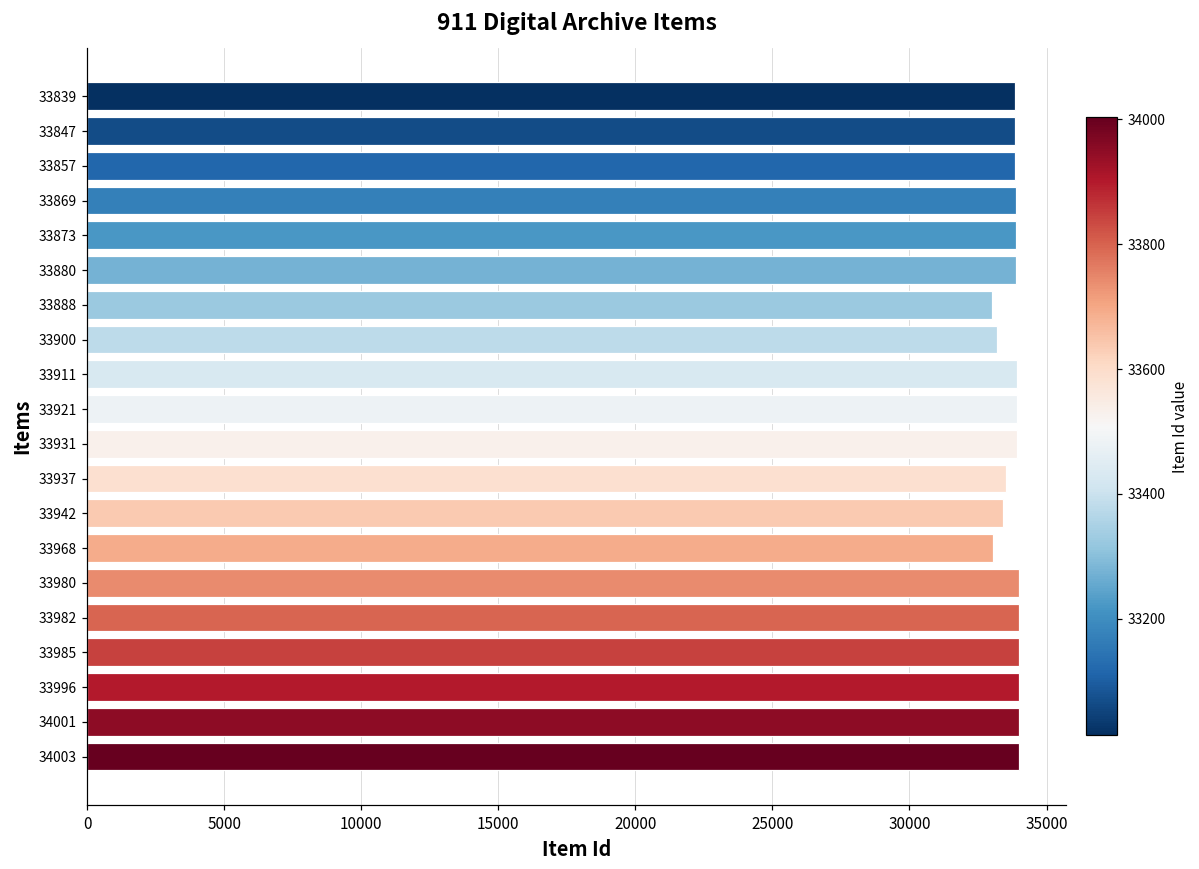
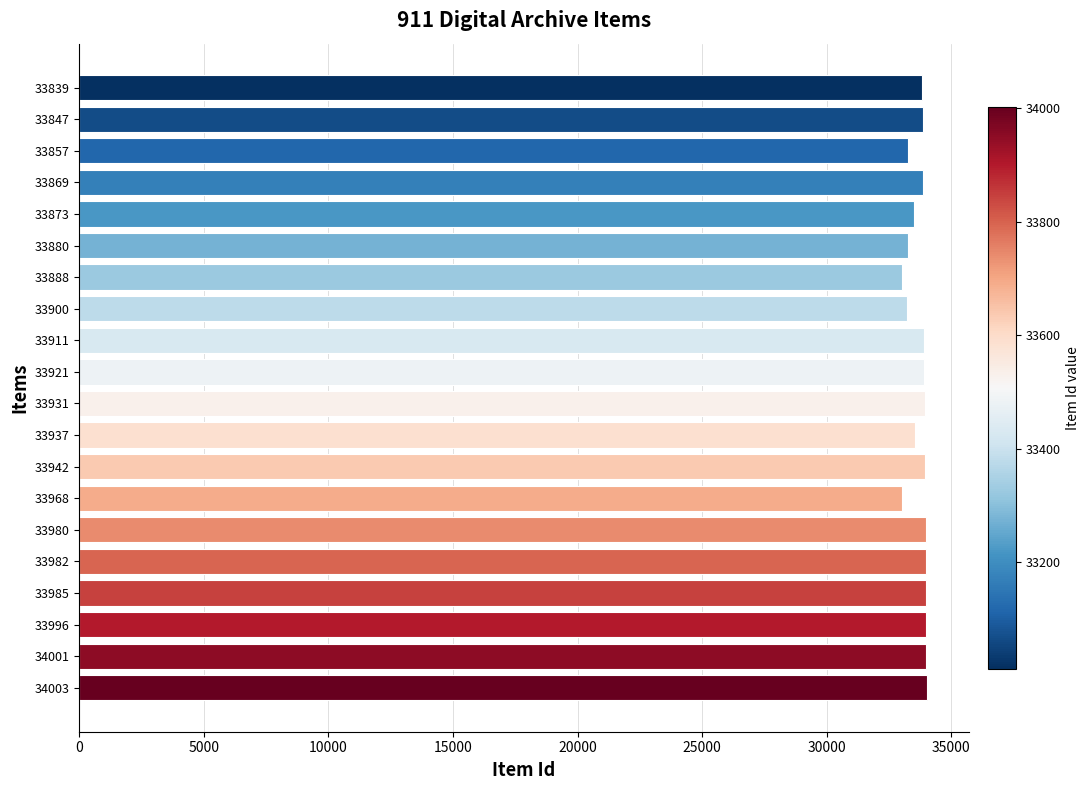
  {
    "33839": 33800,
    "33847": 33800,
-   "33857": 33900,
+   "33857": 33300,
    "33869": 33900,
-   "33873": 33900,
-   "33880": 33900,
+   "33873": 33500,
+   "33880": 33300,
    "33888": 33000,
    "33900": 33200,
    "33911": 33900,
    "33921": 33900,
    "33931": 33900,
    "33937": 33500,
-   "33942": 33400,
+   "33942": 33900,
    "33968": 33000,
    "33980": 34000,
    "33982": 34000,
    "33985": 34000,
    "33996": 34000,
    "34001": 34000,
    "34003": 34000
  }
